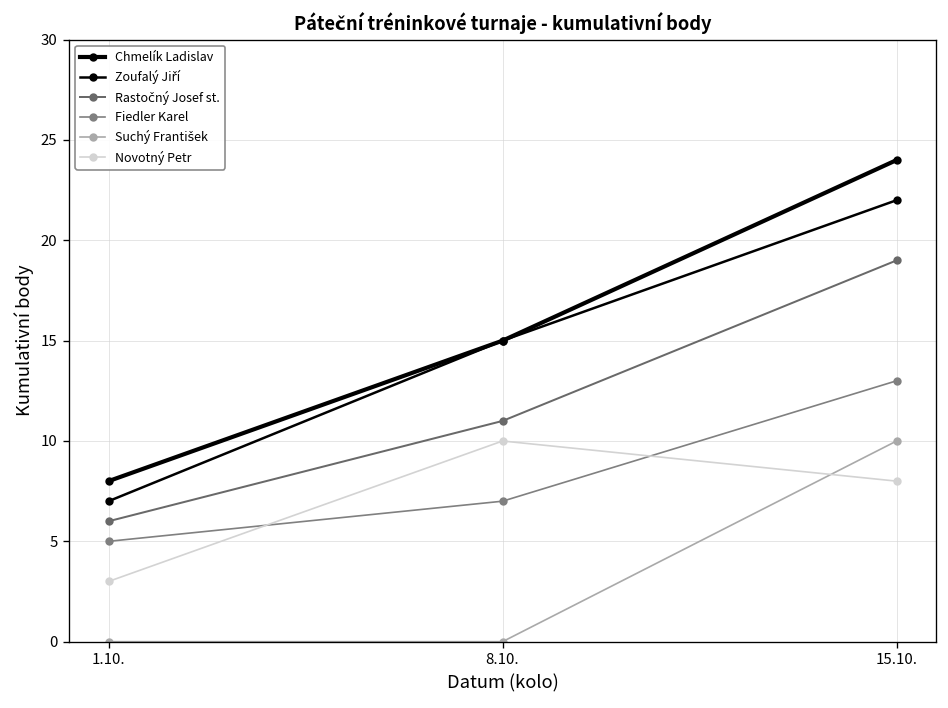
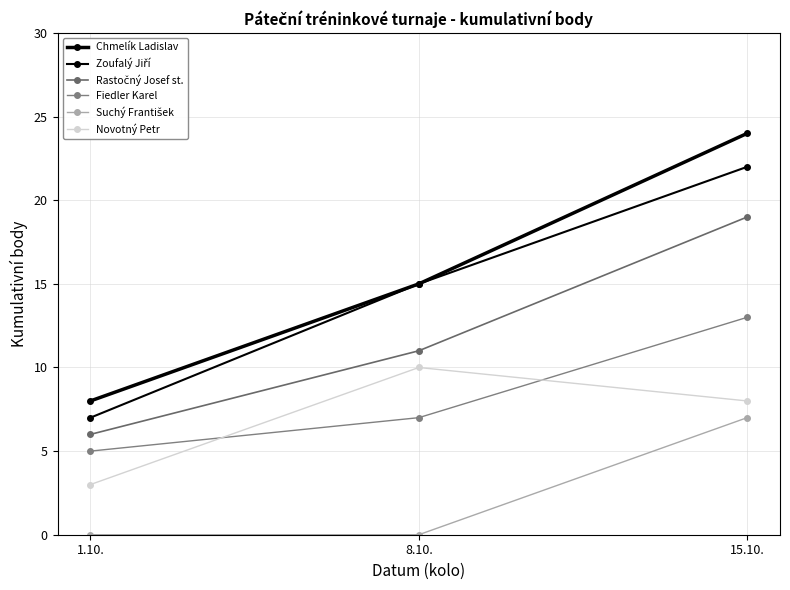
  {
    "Suchý František": {
      "1.10.": 0,
      "8.10.": 0,
-     "15.10.": 10
+     "15.10.": 7
    },
    "Novotný Petr": {
      "1.10.": 3,
      "8.10.": 10,
      "15.10.": 8
    }
  }
